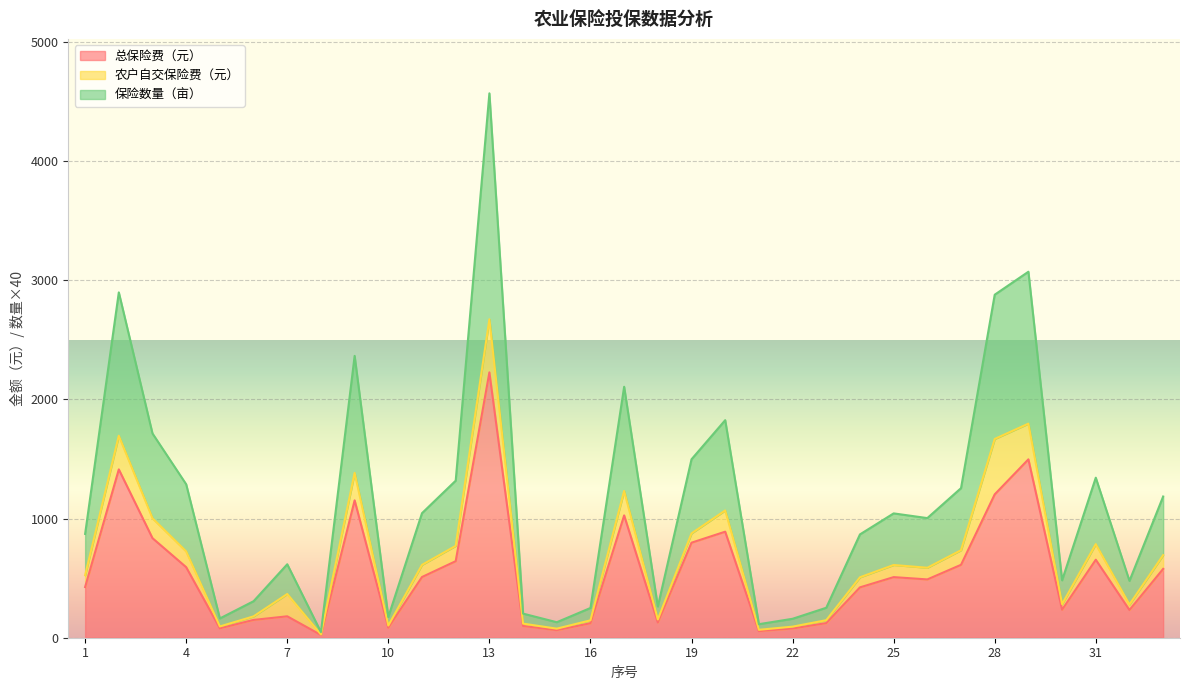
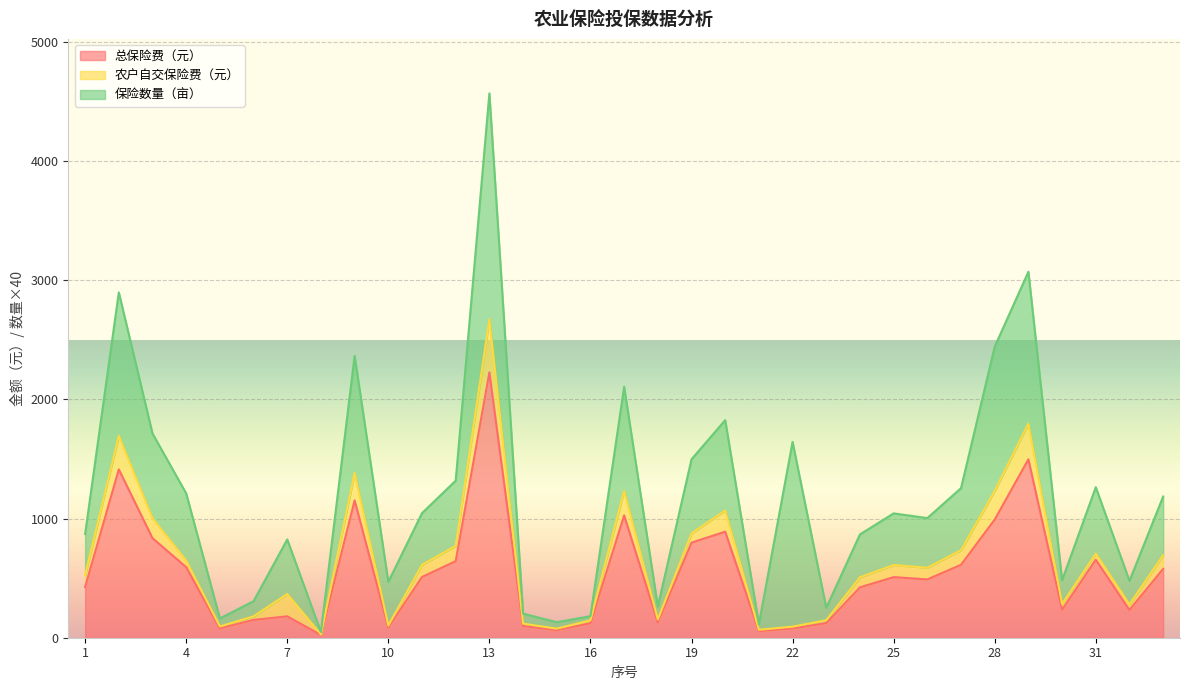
  {
    "总保险费（元）": {
      "1": 430,
      "4": 590,
      "7": 180,
      "13": 2230,
      "16": 120,
      "19": 800,
      "25": 510,
-     "28": 1200,
+     "28": 990,
      "31": 650
    },
    "农户自交保险费（元）": {
      "1": 100,
-     "4": 130,
+     "4": 60,
      "7": 190,
      "13": 450,
      "16": 20,
      "19": 80,
      "25": 100,
-     "28": 470,
-     "31": 130
+     "28": 240,
+     "31": 50
    },
    "保险数量（亩）": {
      "1": 350,
      "4": 560,
-     "7": 250,
-     "10": 70,
+     "7": 460,
+     "10": 370,
      "13": 1900,
-     "16": 100,
+     "16": 40,
      "19": 620,
-     "22": 70,
+     "22": 1550,
      "25": 430,
      "28": 1210,
      "31": 560
    }
  }
